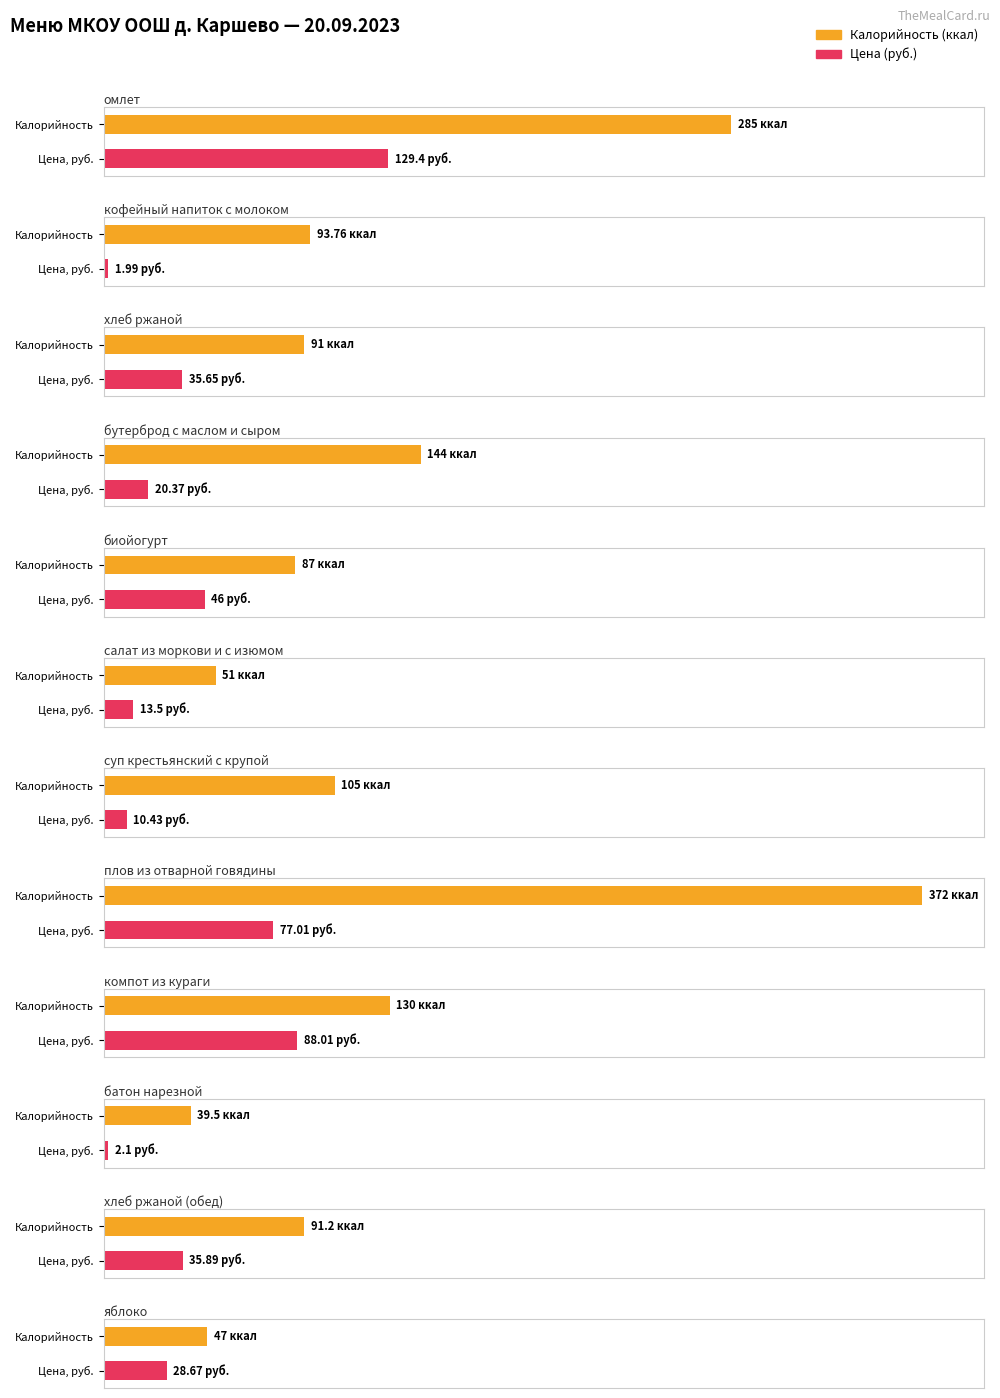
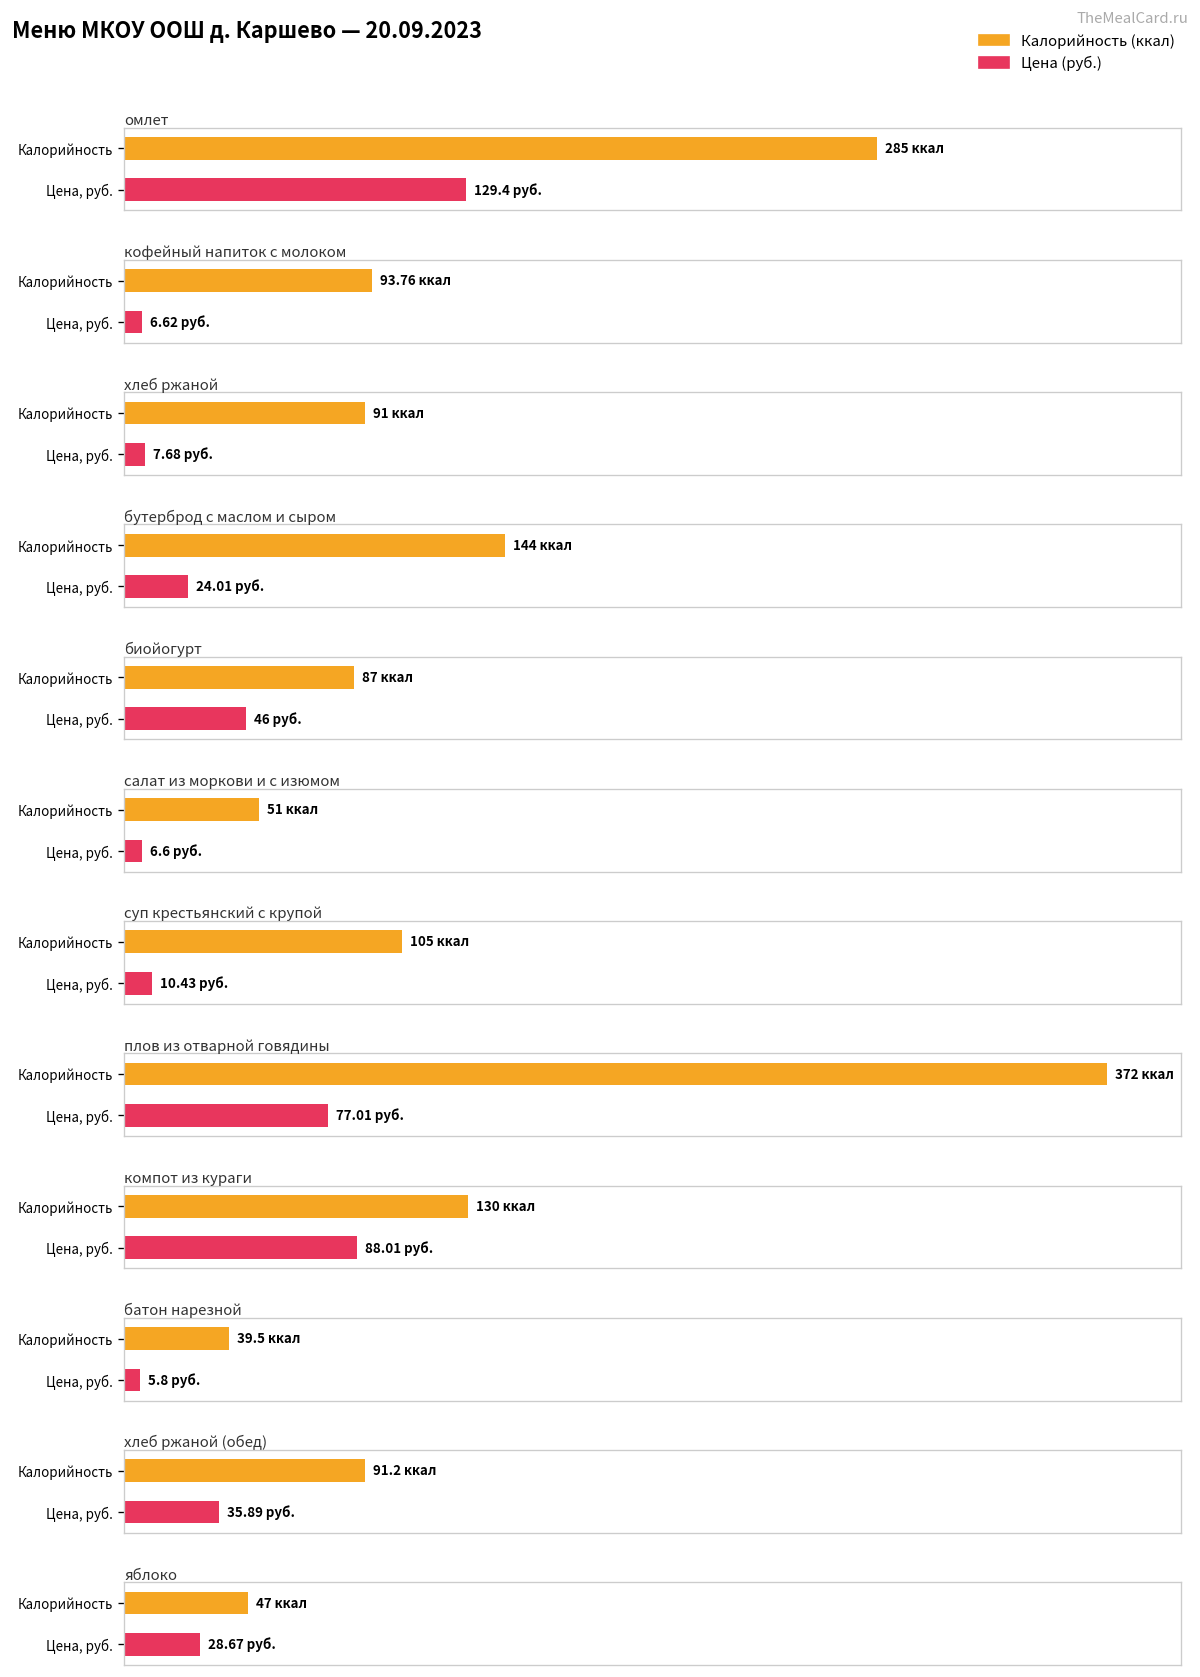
  {
    "омлет": {
      "Калорийность": 285,
      "Цена, руб.": 129.4
    },
    "кофейный напиток с молоком": {
      "Калорийность": 93.76,
-     "Цена, руб.": 1.99
+     "Цена, руб.": 6.62
    },
    "хлеб ржаной": {
      "Калорийность": 91,
-     "Цена, руб.": 35.65
+     "Цена, руб.": 7.68
    },
    "бутерброд с маслом и сыром": {
      "Калорийность": 144,
-     "Цена, руб.": 20.37
+     "Цена, руб.": 24.01
    },
    "биойогурт": {
      "Калорийность": 87,
      "Цена, руб.": 46
    },
    "салат из моркови и с изюмом": {
      "Калорийность": 51,
-     "Цена, руб.": 13.5
+     "Цена, руб.": 6.6
    },
    "суп крестьянский с крупой": {
      "Калорийность": 105,
      "Цена, руб.": 10.43
    },
    "плов из отварной говядины": {
      "Калорийность": 372,
      "Цена, руб.": 77.01
    },
    "компот из кураги": {
      "Калорийность": 130,
      "Цена, руб.": 88.01
    },
    "батон нарезной": {
      "Калорийность": 39.5,
-     "Цена, руб.": 2.1
+     "Цена, руб.": 5.8
    },
    "хлеб ржаной (обед)": {
      "Калорийность": 91.2,
      "Цена, руб.": 35.89
    },
    "яблоко": {
      "Калорийность": 47,
      "Цена, руб.": 28.67
    }
  }
